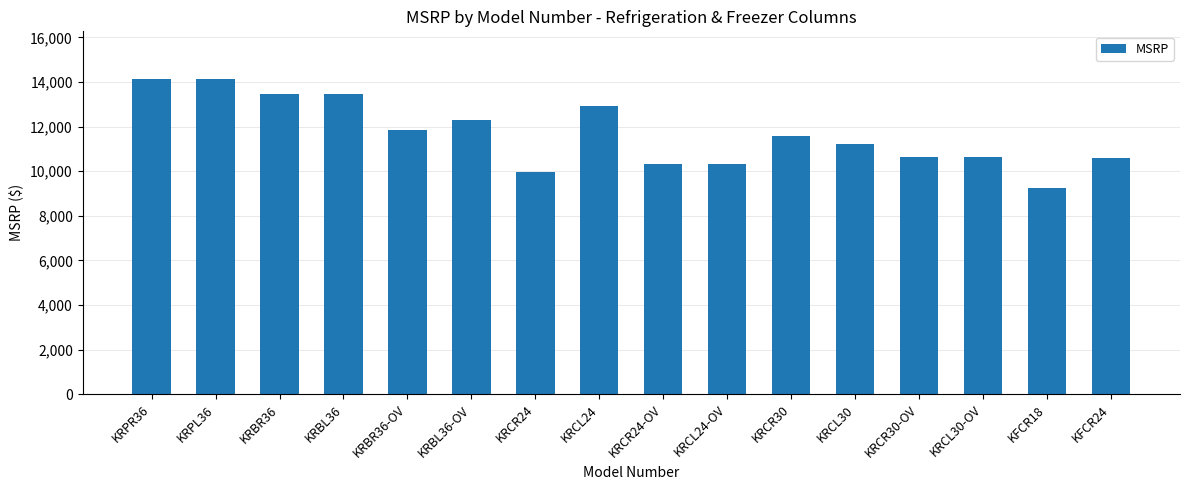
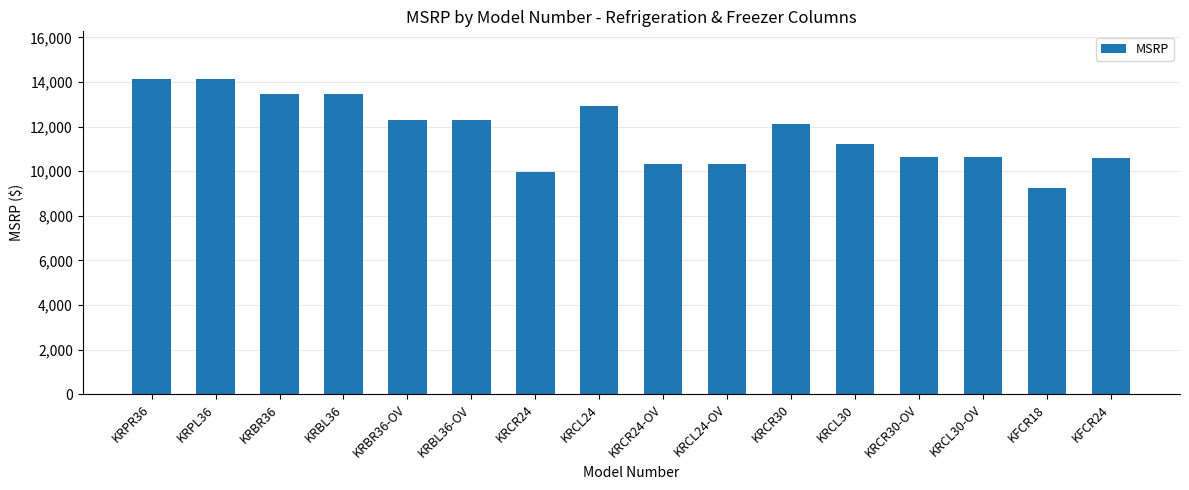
  {
    "KRPR36": "14,100",
    "KRPL36": "14,100",
    "KRBR36": "13,400",
    "KRBL36": "13,400",
-   "KRBR36-OV": "11,900",
+   "KRBR36-OV": "12,300",
    "KRBL36-OV": "12,300",
    "KRCR24": "10,000",
    "KRCL24": "12,900",
    "KRCR24-OV": "10,300",
    "KRCL24-OV": "10,300",
-   "KRCR30": "11,600",
+   "KRCR30": "12,100",
    "KRCL30": "11,200",
    "KRCR30-OV": "10,600",
    "KRCL30-OV": "10,600",
    "KFCR18": "9,300",
    "KFCR24": "10,600"
  }
